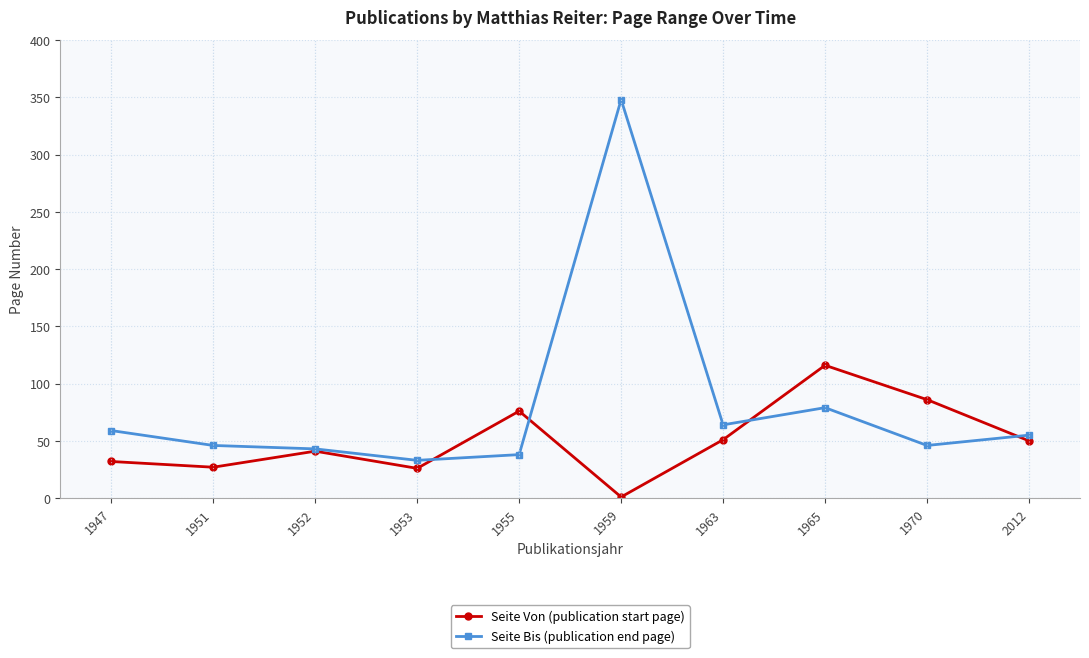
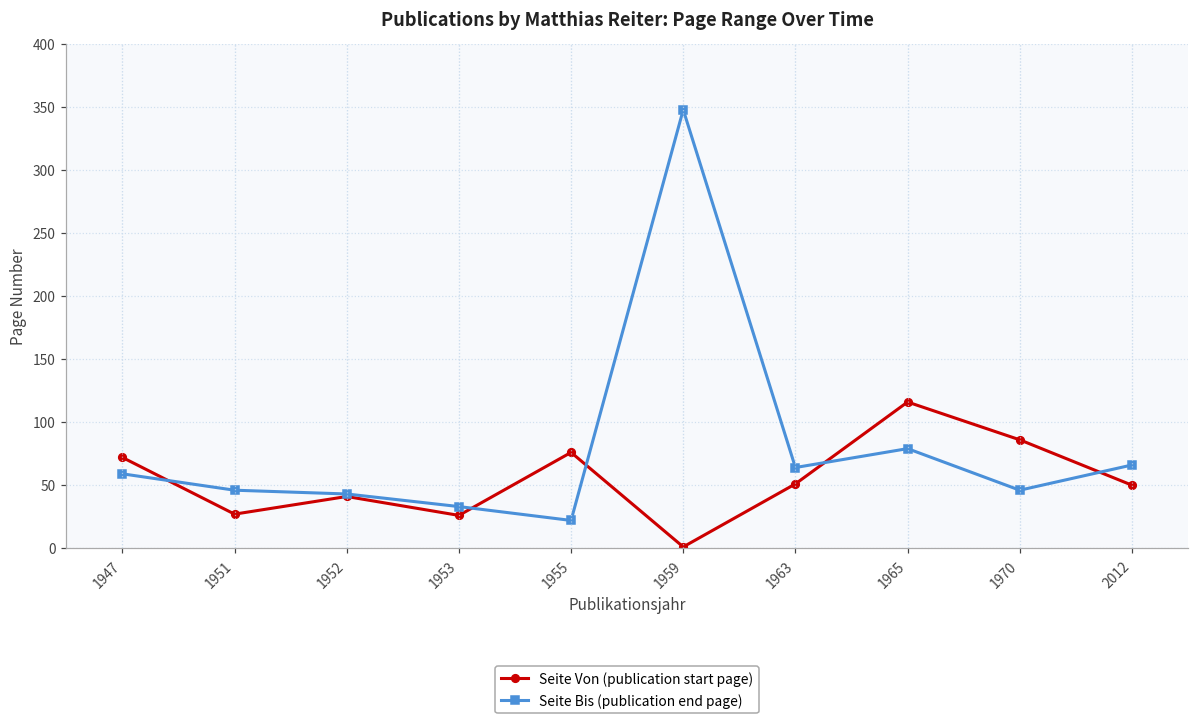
  {
    "Seite Von (publication start page)": {
-     "1947": 32,
+     "1947": 72,
      "1951": 27,
      "1953": 26,
      "1955": 76,
      "1959": 1,
      "1963": 51,
      "1965": 116,
      "1970": 86,
      "2012": 50
    },
    "Seite Bis (publication end page)": {
      "1947": 59,
      "1951": 46,
      "1953": 33,
-     "1955": 38,
+     "1955": 22,
      "1959": 348,
      "1963": 64,
      "1965": 79,
      "1970": 46,
-     "2012": 55
+     "2012": 66
    }
  }
